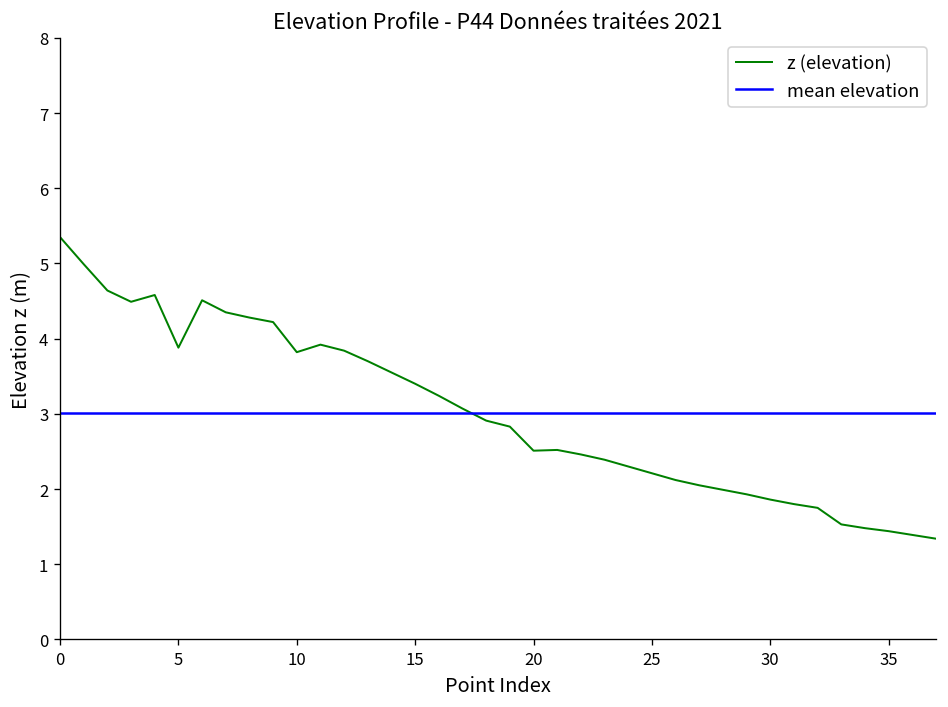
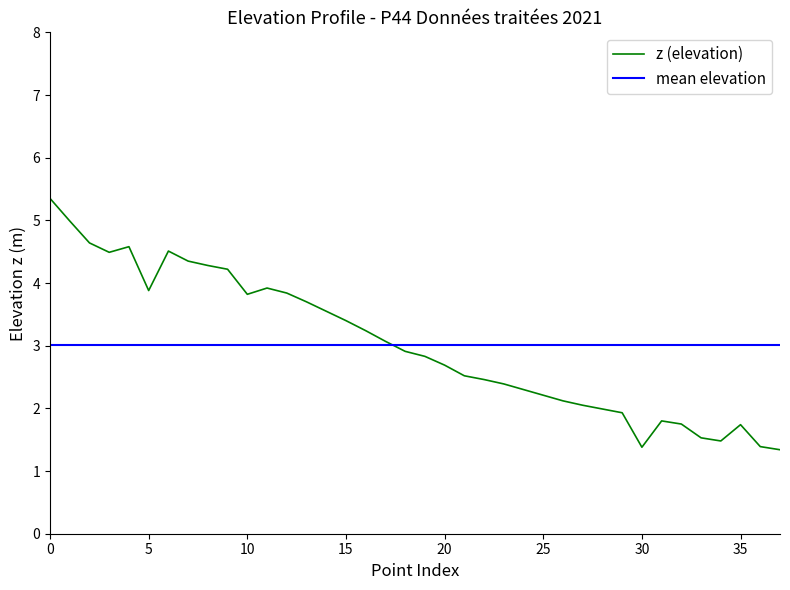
  {
    "0": 5.4,
    "5": 3.9,
    "10": 3.8,
    "15": 3.4,
-   "20": 2.5,
+   "20": 2.7,
    "25": 2.2,
-   "30": 1.9,
-   "35": 1.4
+   "30": 1.4,
+   "35": 1.7
  }
